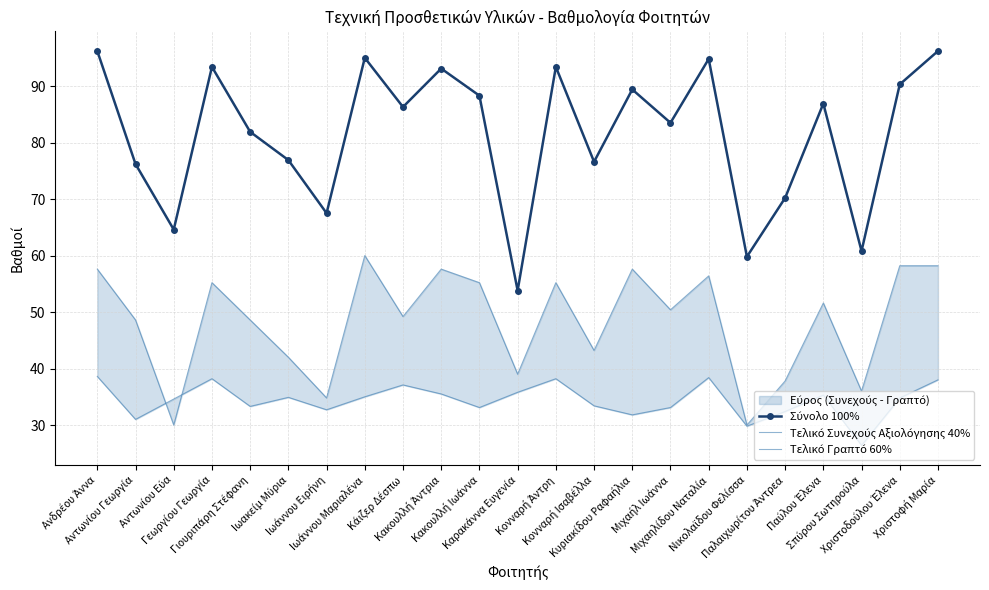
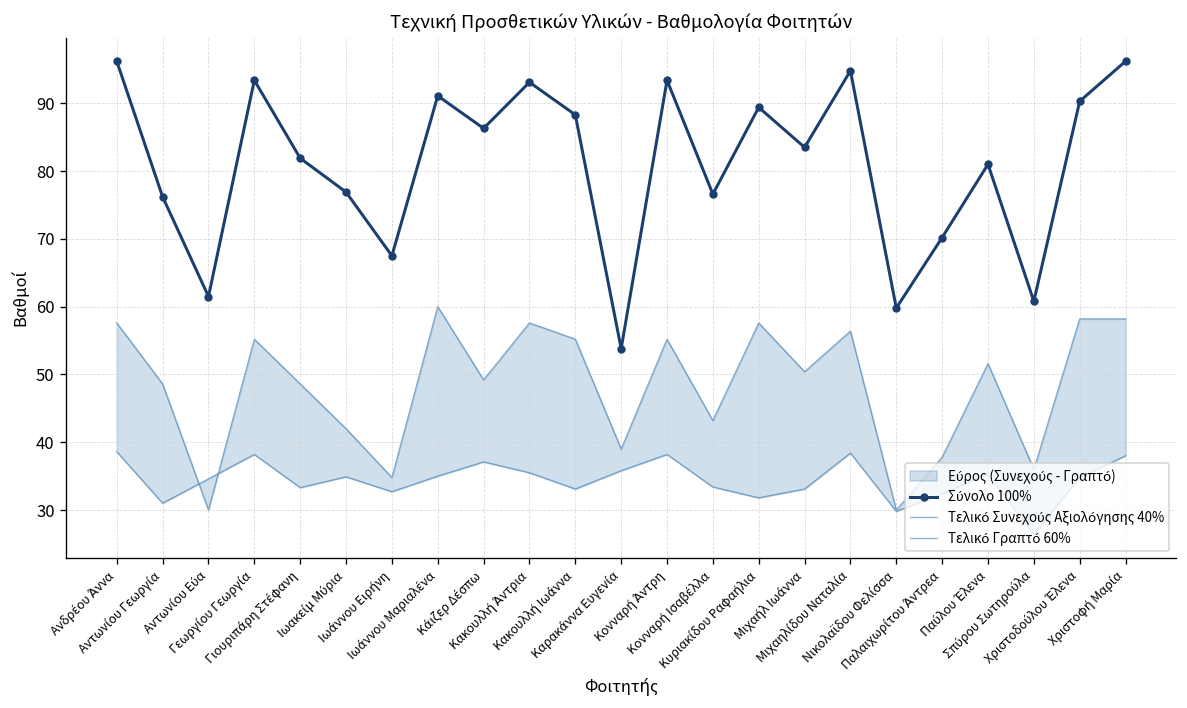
  {
    "Σύνολο 100%": {
      "Ανδρέου Άννα": 96,
      "Αντωνίου Γεωργία": 76,
-     "Αντωνίου Εύα": 65,
+     "Αντωνίου Εύα": 62,
      "Γεωργίου Γεωργία": 93,
      "Γιουριπάρη Στέφανη": 82,
      "Ιωακείμ Μύρια": 77,
      "Ιωάννου Ειρήνη": 68,
-     "Ιωάννου Μαριαλένα": 95,
+     "Ιωάννου Μαριαλένα": 91,
      "Κάιζερ Δέσπω": 86,
      "Κακουλλή Άντρια": 93,
      "Κακουλλή Ιωάννα": 88,
      "Καρακάννα Ευγενία": 54,
      "Κονναρή Άντρη": 93,
      "Κονναρή Ισαβέλλα": 77,
      "Κυριακίδου Ραφαήλια": 89,
      "Μιχαήλ Ιωάννα": 84,
      "Μιχαηλίδου Ναταλία": 95,
      "Νικολαϊδου Φελίσσα": 60,
      "Παλαιχωρίτου Άντρεα": 70,
-     "Παύλου Έλενα": 87,
+     "Παύλου Έλενα": 81,
      "Σπύρου Σωτηρούλα": 61,
      "Χριστοδούλου Έλενα": 90,
      "Χριστοφή Μαρία": 96
    }
  }
